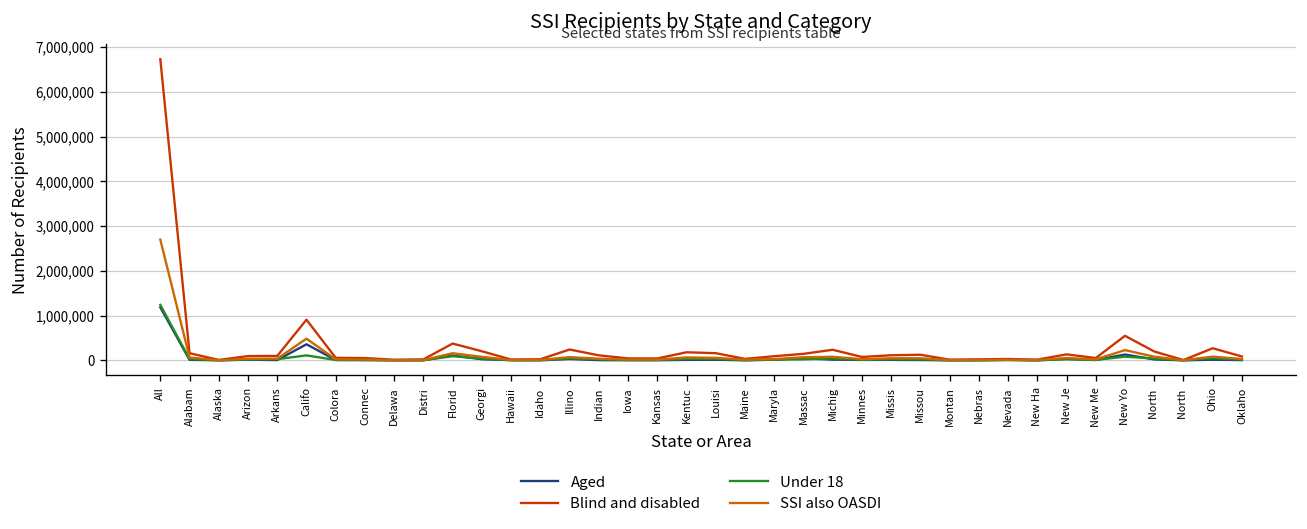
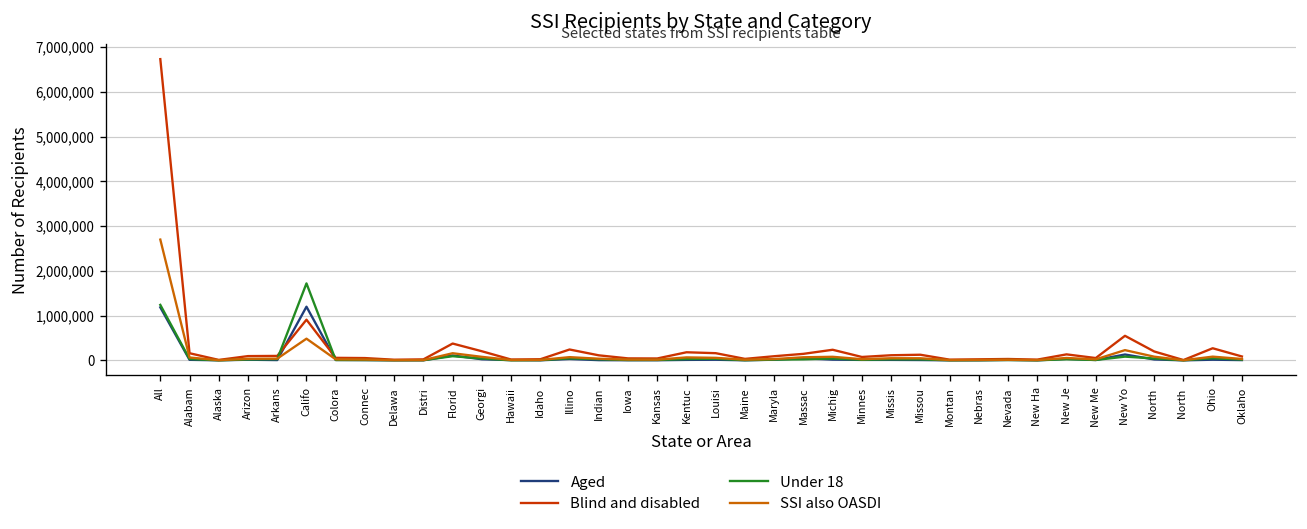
  {
    "Aged": {
-     "Califo": "400,000"
+     "Califo": "1,200,000"
    },
    "Under 18": {
-     "Califo": "100,000"
+     "Califo": "1,700,000"
    }
  }
